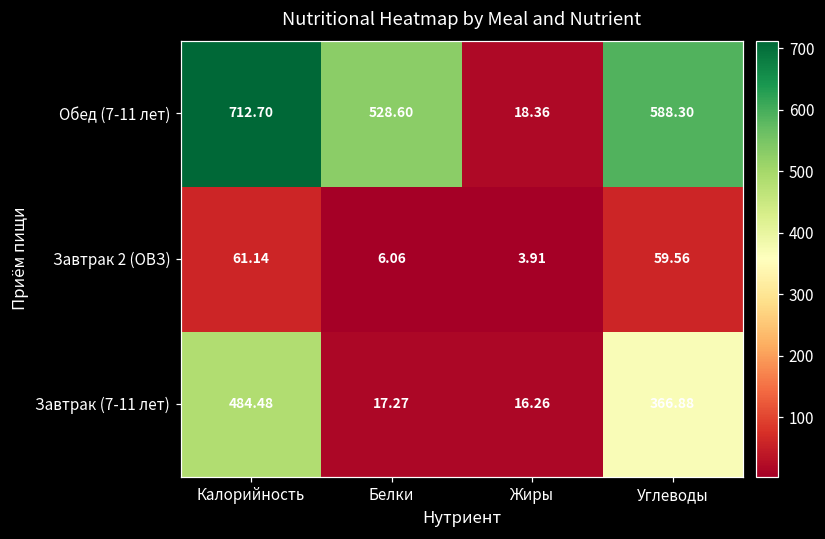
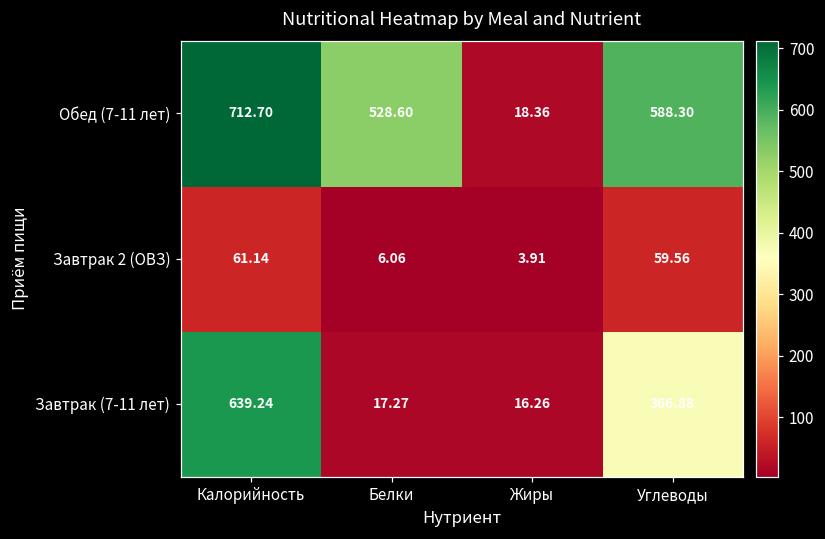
  {
    "Обед (7-11 лет)": {
      "Калорийность": 712.70,
      "Белки": 528.60,
      "Жиры": 18.36,
      "Углеводы": 588.30
    },
    "Завтрак 2 (ОВЗ)": {
      "Калорийность": 61.14,
      "Белки": 6.06,
      "Жиры": 3.91,
      "Углеводы": 59.56
    },
    "Завтрак (7-11 лет)": {
-     "Калорийность": 484.48,
+     "Калорийность": 639.24,
      "Белки": 17.27,
      "Жиры": 16.26,
      "Углеводы": 366.88
    }
  }
